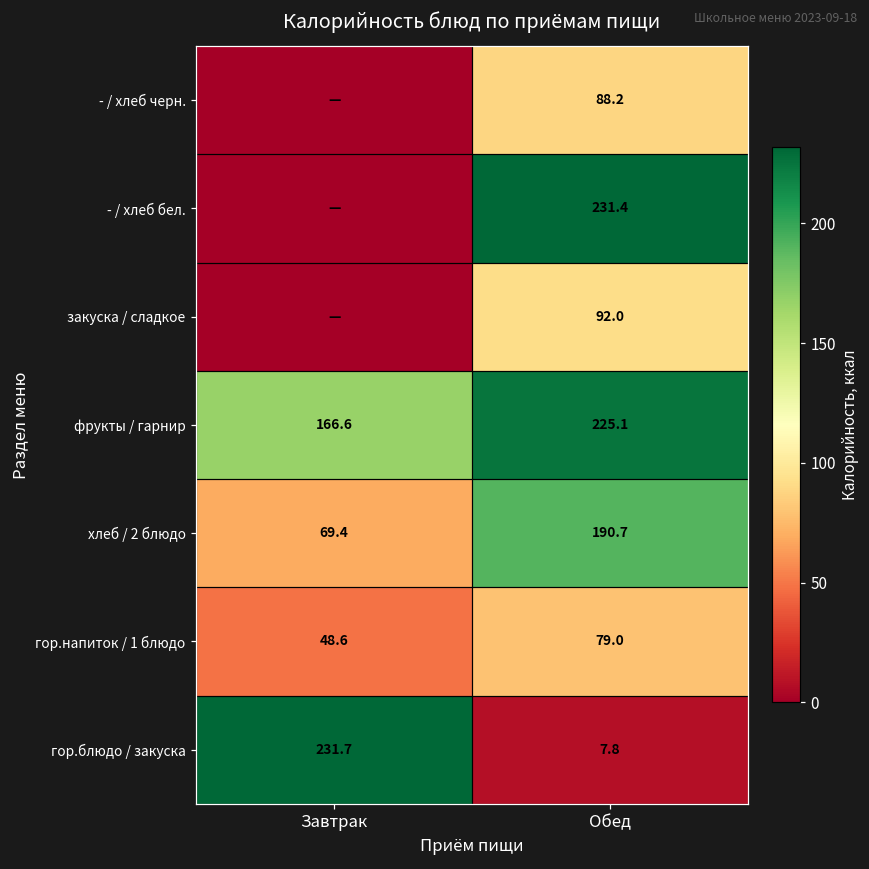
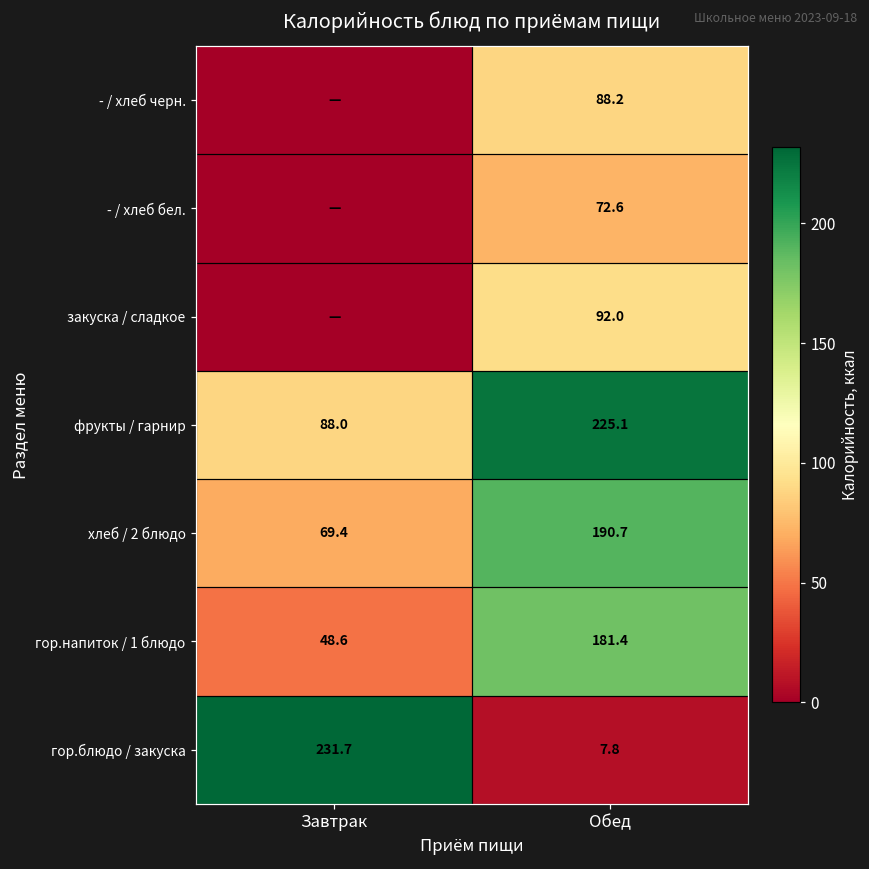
  {
    "- / хлеб черн.": {
      "Обед": 88.2
    },
    "- / хлеб бел.": {
-     "Обед": 231.4
+     "Обед": 72.6
    },
    "закуска / сладкое": {
      "Обед": 92.0
    },
    "фрукты / гарнир": {
-     "Завтрак": 166.6,
+     "Завтрак": 88.0,
      "Обед": 225.1
    },
    "хлеб / 2 блюдо": {
      "Завтрак": 69.4,
      "Обед": 190.7
    },
    "гор.напиток / 1 блюдо": {
      "Завтрак": 48.6,
-     "Обед": 79.0
+     "Обед": 181.4
    },
    "гор.блюдо / закуска": {
      "Завтрак": 231.7,
      "Обед": 7.8
    }
  }
